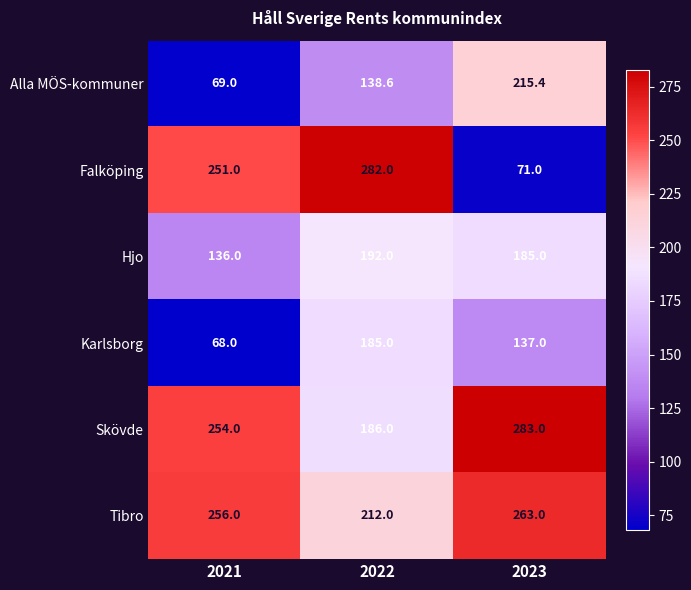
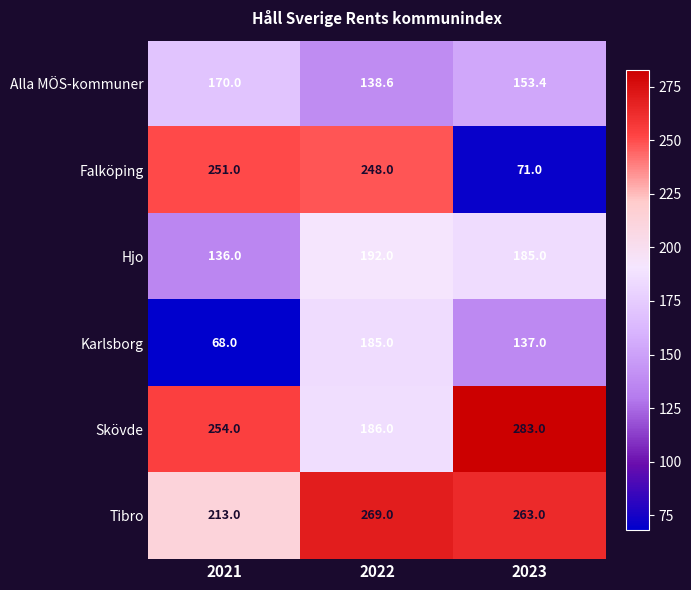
  {
    "Alla MÖS-kommuner": {
-     "2021": 69.0,
+     "2021": 170.0,
      "2022": 138.6,
-     "2023": 215.4
+     "2023": 153.4
    },
    "Falköping": {
      "2021": 251.0,
-     "2022": 282.0,
+     "2022": 248.0,
      "2023": 71.0
    },
    "Hjo": {
      "2021": 136.0
    },
    "Karlsborg": {
      "2021": 68.0,
      "2023": 137.0
    },
    "Skövde": {
      "2021": 254.0,
      "2023": 283.0
    },
    "Tibro": {
-     "2021": 256.0,
-     "2022": 212.0,
+     "2021": 213.0,
+     "2022": 269.0,
      "2023": 263.0
    }
  }
